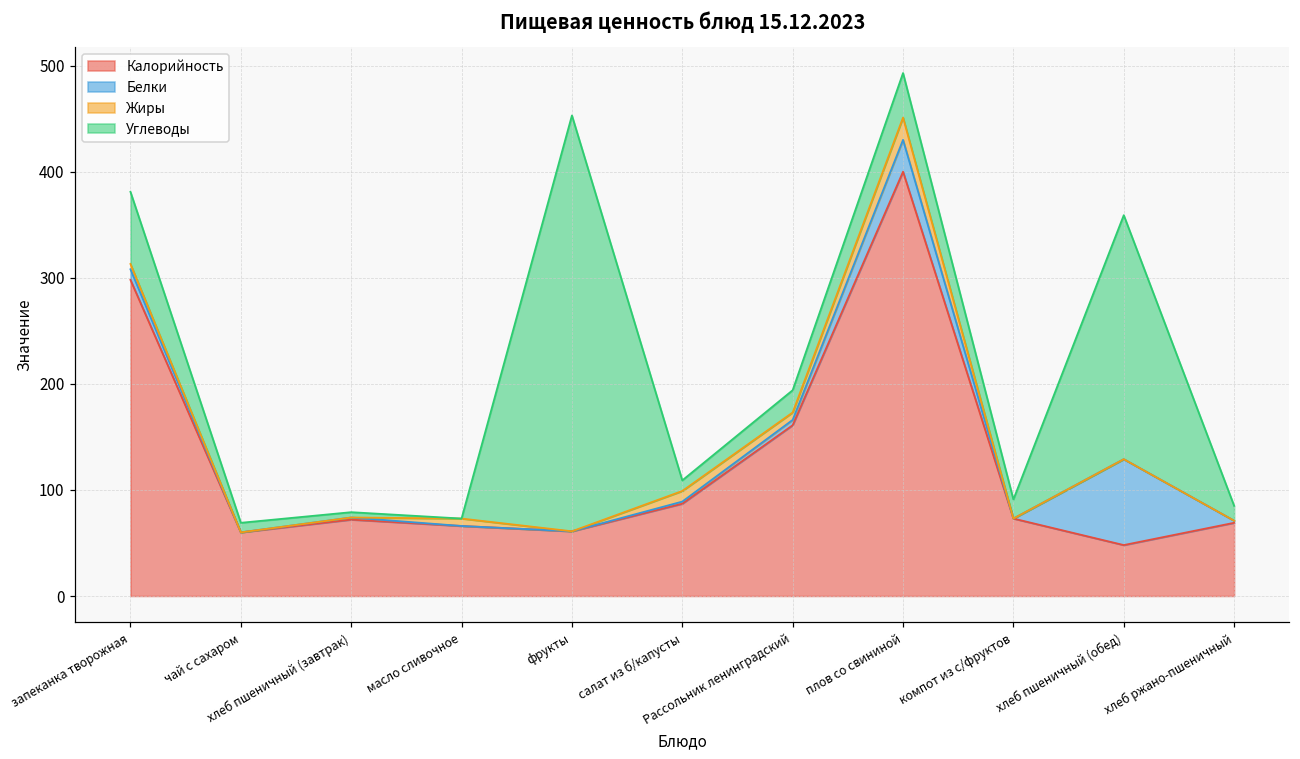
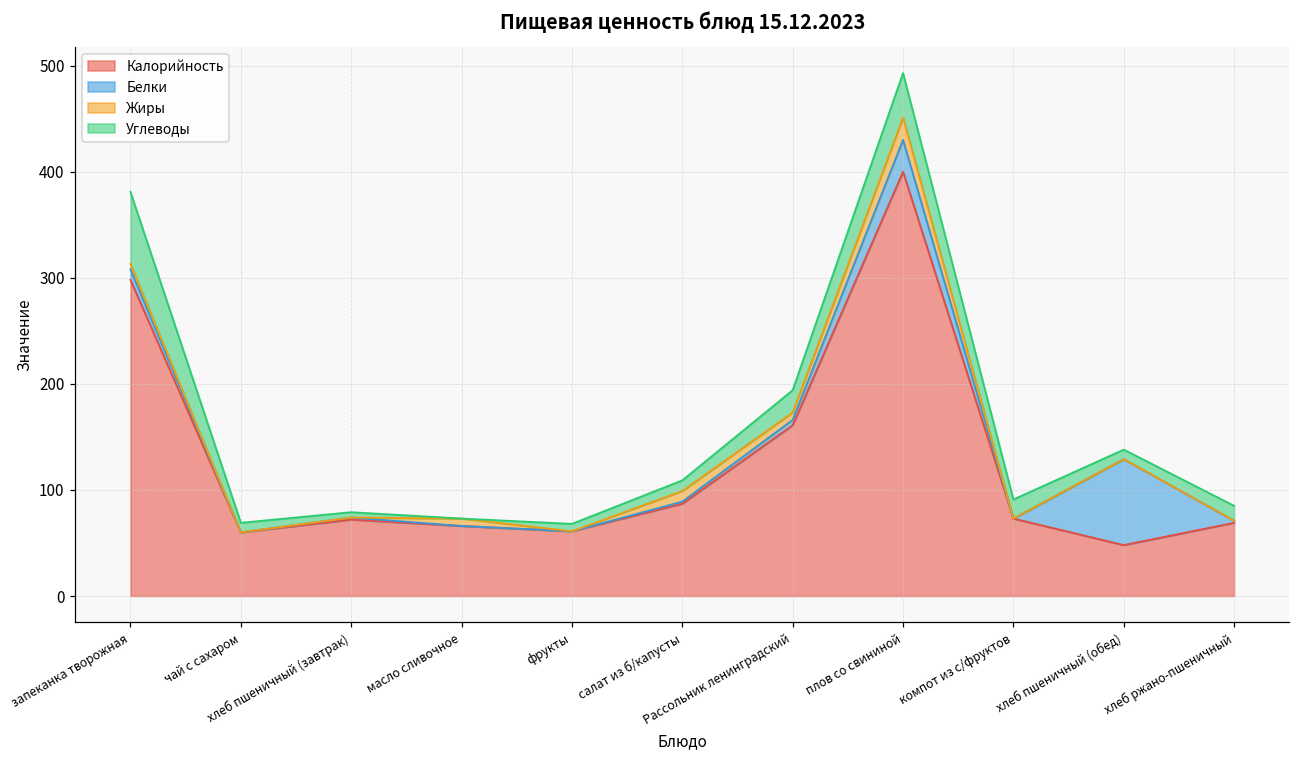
  {
    "Калорийность": {
      "запеканка творожная": 300,
      "Рассольник ленинградский": 160,
      "плов со свининой": 400,
      "хлеб пшеничный (обед)": 50
    },
    "Белки": {
      "запеканка творожная": 10,
      "Рассольник ленинградский": 10,
      "плов со свининой": 30
    },
    "Жиры": {
      "запеканка творожная": 10,
      "салат из б/капусты": 10,
      "Рассольник ленинградский": 10,
      "плов со свининой": 20
    },
    "Углеводы": {
      "запеканка творожная": 70,
      "чай с сахаром": 10,
      "хлеб пшеничный (завтрак)": 10,
-     "фрукты": 390,
+     "фрукты": 10,
      "салат из б/капусты": 10,
      "Рассольник ленинградский": 20,
      "плов со свининой": 40,
      "компот из с/фруктов": 20,
-     "хлеб пшеничный (обед)": 230,
+     "хлеб пшеничный (обед)": 10,
      "хлеб ржано-пшеничный": 10
    }
  }
